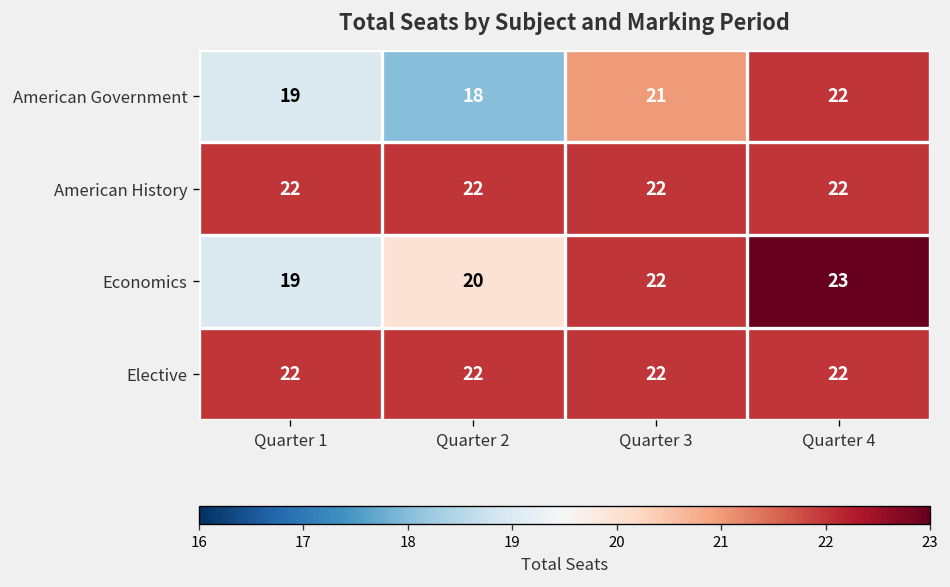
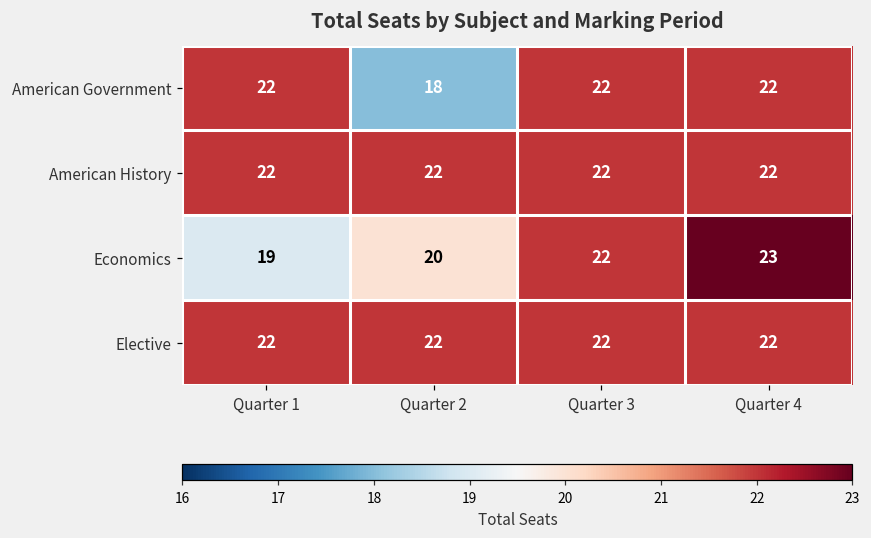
  {
    "American Government": {
-     "Quarter 1": 19,
+     "Quarter 1": 22,
      "Quarter 2": 18,
-     "Quarter 3": 21,
+     "Quarter 3": 22,
      "Quarter 4": 22
    },
    "American History": {
      "Quarter 1": 22,
      "Quarter 2": 22,
      "Quarter 3": 22,
      "Quarter 4": 22
    },
    "Economics": {
      "Quarter 1": 19,
      "Quarter 2": 20,
      "Quarter 3": 22,
      "Quarter 4": 23
    },
    "Elective": {
      "Quarter 1": 22,
      "Quarter 2": 22,
      "Quarter 3": 22,
      "Quarter 4": 22
    }
  }
